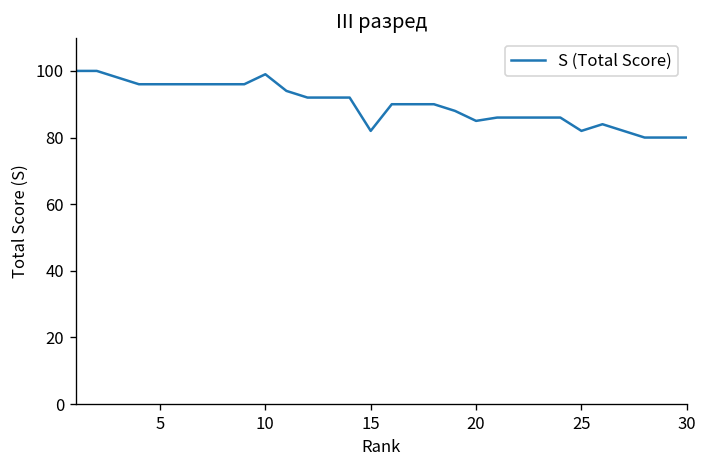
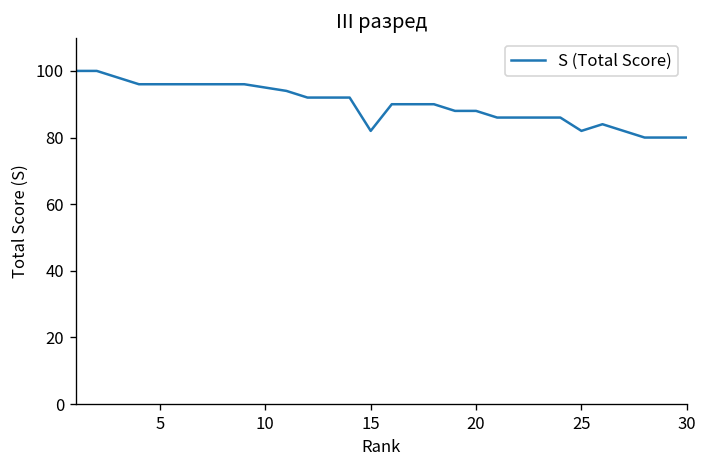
  {
    "5": 96,
-   "10": 99,
+   "10": 95,
    "15": 82,
-   "20": 85,
+   "20": 88,
    "25": 82,
    "30": 80
  }
